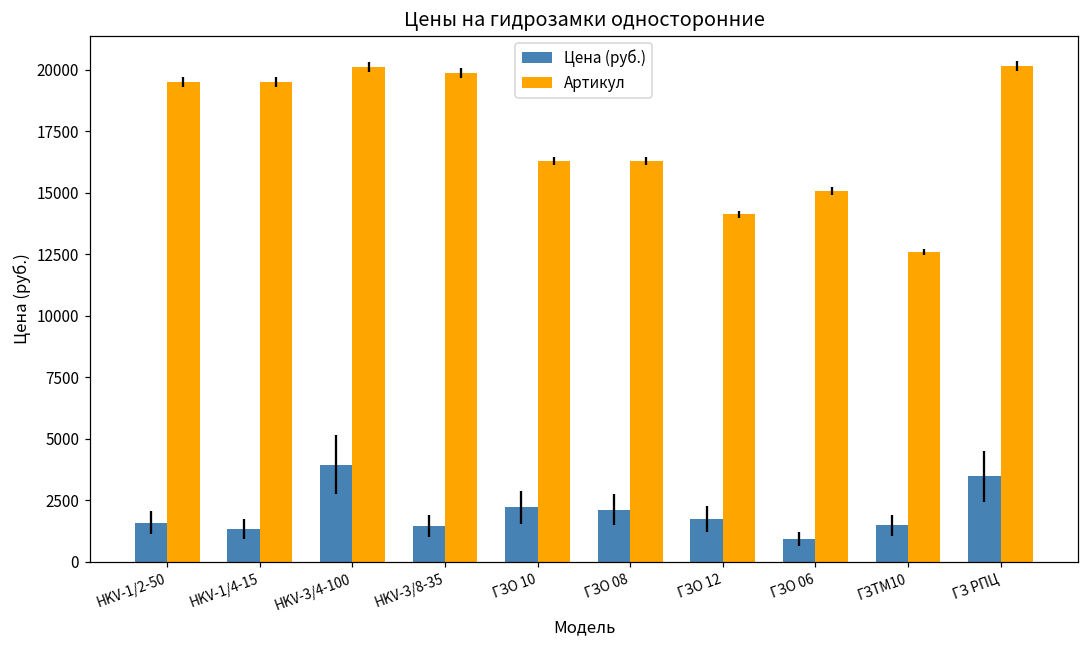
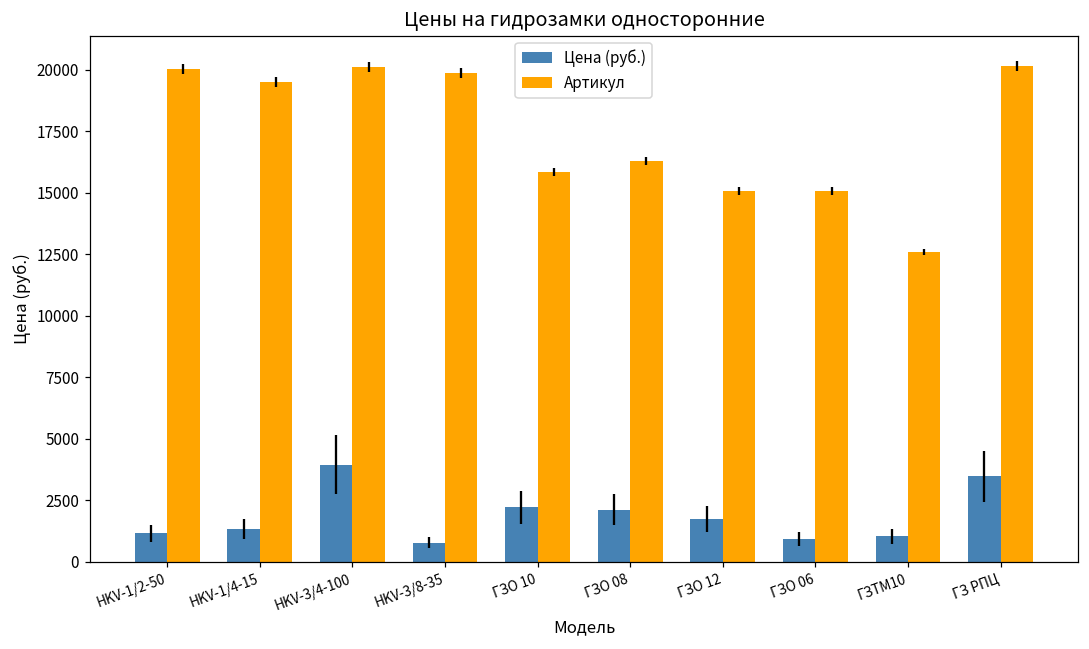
  {
    "Цена (руб.)": {
-     "HKV-1/2-50": 1600,
+     "HKV-1/2-50": 1100,
      "HKV-1/4-15": 1300,
      "HKV-3/4-100": 3900,
-     "HKV-3/8-35": 1500,
+     "HKV-3/8-35": 800,
      "ГЗО 10": 2200,
      "ГЗО 08": 2100,
      "ГЗО 12": 1700,
      "ГЗО 06": 900,
-     "ГЗТМ10": 1500,
+     "ГЗТМ10": 1000,
      "ГЗ РПЦ": 3500
    },
    "Артикул": {
-     "HKV-1/2-50": 19500,
+     "HKV-1/2-50": 20000,
      "HKV-1/4-15": 19500,
      "HKV-3/4-100": 20100,
      "HKV-3/8-35": 19900,
-     "ГЗО 10": 16300,
+     "ГЗО 10": 15800,
      "ГЗО 08": 16300,
-     "ГЗО 12": 14100,
+     "ГЗО 12": 15100,
      "ГЗО 06": 15100,
      "ГЗТМ10": 12600,
      "ГЗ РПЦ": 20200
    }
  }
